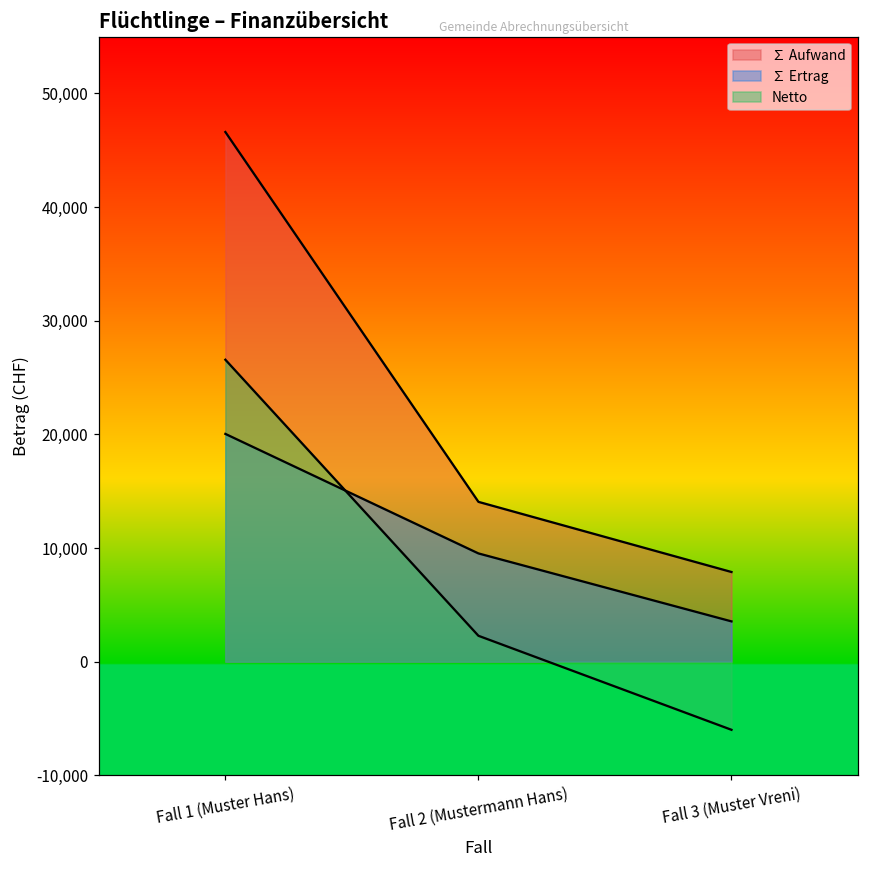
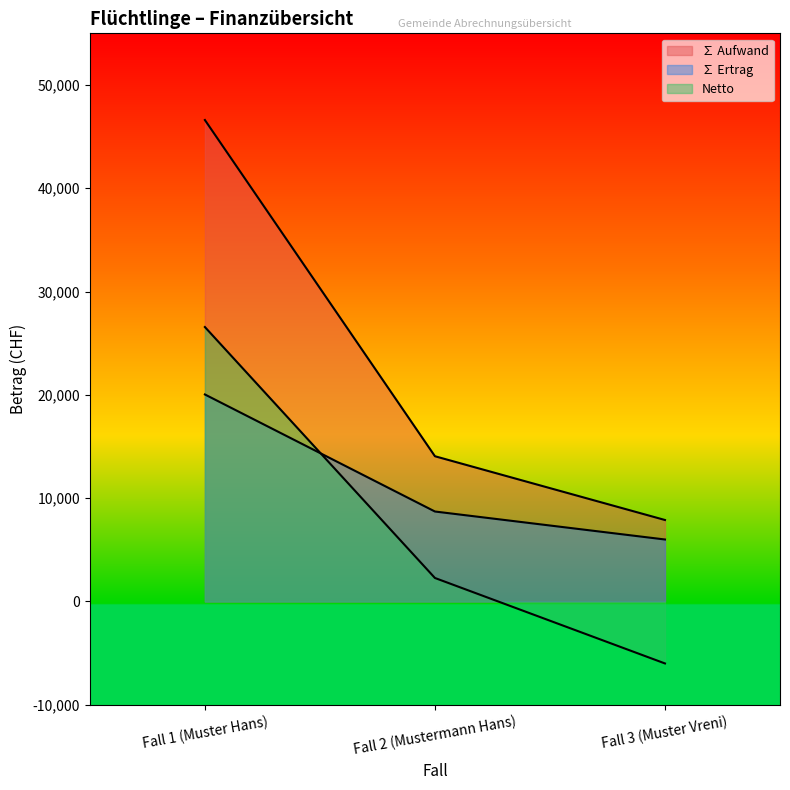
  {
    "∑ Aufwand": {
      "Fall 1 (Muster Hans)": "46,600",
      "Fall 2 (Mustermann Hans)": "14,100",
      "Fall 3 (Muster Vreni)": "7,900"
    },
    "∑ Ertrag": {
      "Fall 1 (Muster Hans)": "20,000",
-     "Fall 2 (Mustermann Hans)": "9,500",
-     "Fall 3 (Muster Vreni)": "3,500"
+     "Fall 2 (Mustermann Hans)": "8,700",
+     "Fall 3 (Muster Vreni)": "6,000"
    }
  }
